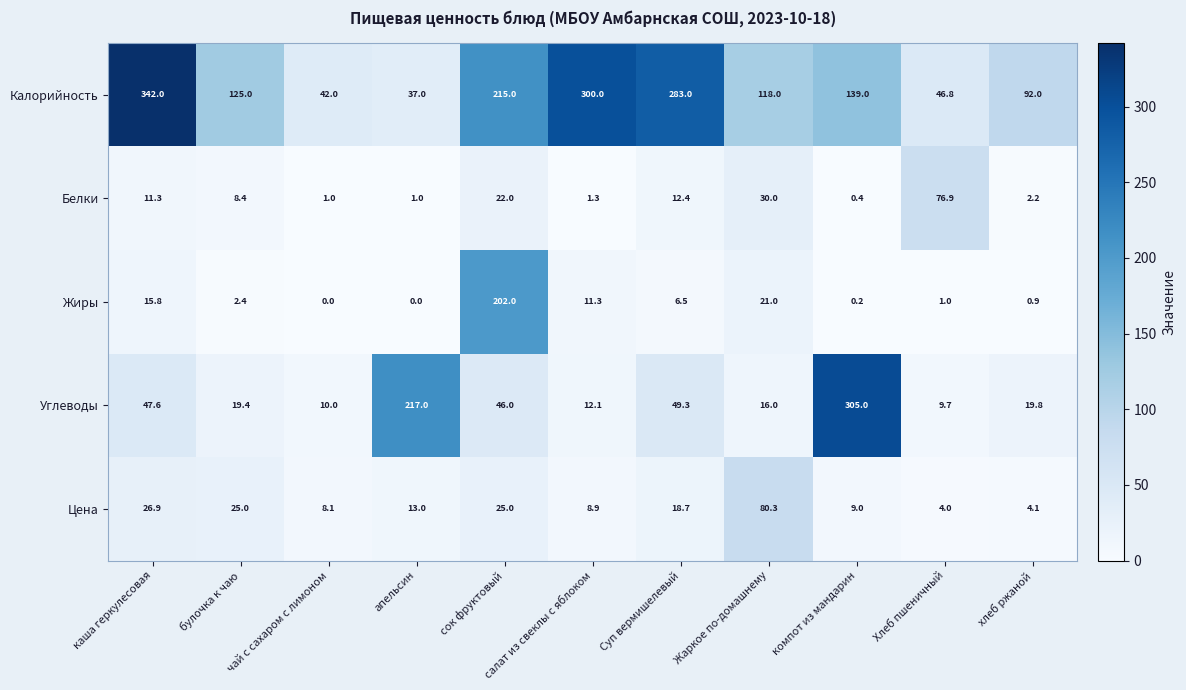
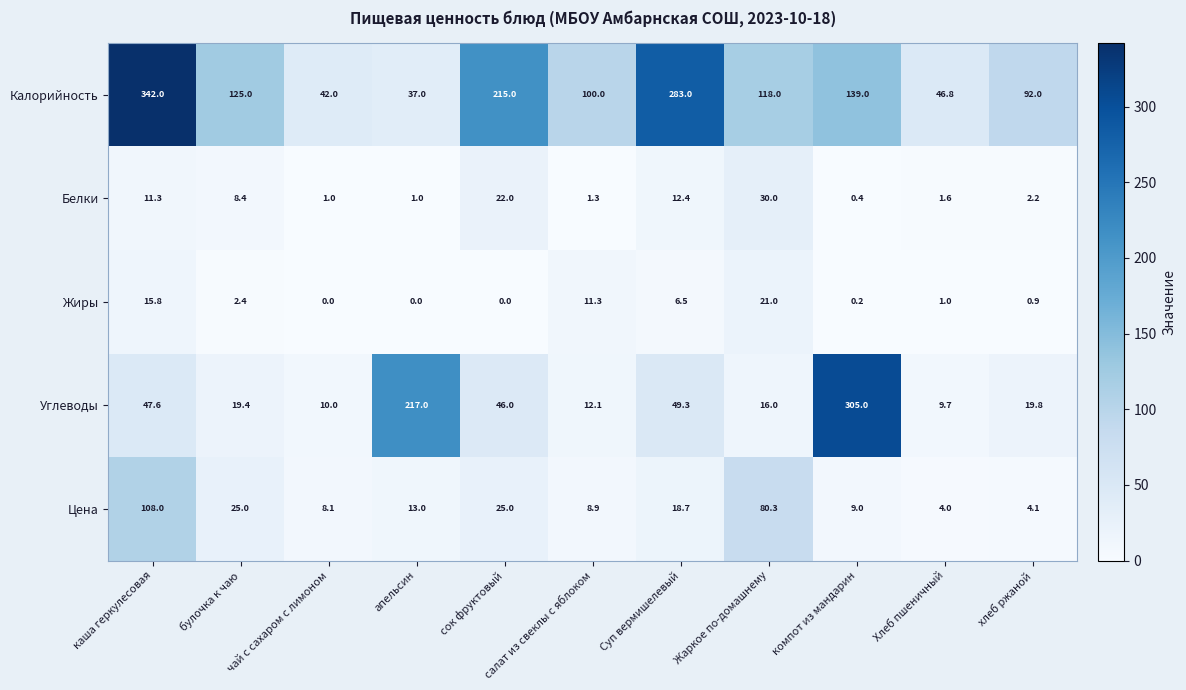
  {
    "Калорийность": {
      "каша геркулесовая": 342.0,
      "булочка к чаю": 125.0,
      "чай с сахаром с лимоном": 42.0,
      "апельсин": 37.0,
      "сок фруктовый": 215.0,
-     "салат из свеклы с яблоком": 300.0,
+     "салат из свеклы с яблоком": 100.0,
      "Суп вермишелевый": 283.0,
      "Жаркое по-домашнему": 118.0,
      "компот из мандарин": 139.0,
      "Хлеб пшеничный": 46.8,
      "хлеб ржаной": 92.0
    },
    "Белки": {
      "каша геркулесовая": 11.3,
      "булочка к чаю": 8.4,
      "чай с сахаром с лимоном": 1.0,
      "апельсин": 1.0,
      "сок фруктовый": 22.0,
      "салат из свеклы с яблоком": 1.3,
      "Суп вермишелевый": 12.4,
      "Жаркое по-домашнему": 30.0,
      "компот из мандарин": 0.4,
-     "Хлеб пшеничный": 76.9,
+     "Хлеб пшеничный": 1.6,
      "хлеб ржаной": 2.2
    },
    "Жиры": {
      "каша геркулесовая": 15.8,
      "булочка к чаю": 2.4,
      "чай с сахаром с лимоном": 0.0,
      "апельсин": 0.0,
-     "сок фруктовый": 202.0,
+     "сок фруктовый": 0.0,
      "салат из свеклы с яблоком": 11.3,
      "Суп вермишелевый": 6.5,
      "Жаркое по-домашнему": 21.0,
      "компот из мандарин": 0.2,
      "Хлеб пшеничный": 1.0,
      "хлеб ржаной": 0.9
    },
    "Углеводы": {
      "каша геркулесовая": 47.6,
      "булочка к чаю": 19.4,
      "чай с сахаром с лимоном": 10.0,
      "апельсин": 217.0,
      "сок фруктовый": 46.0,
      "салат из свеклы с яблоком": 12.1,
      "Суп вермишелевый": 49.3,
      "Жаркое по-домашнему": 16.0,
      "компот из мандарин": 305.0,
      "Хлеб пшеничный": 9.7,
      "хлеб ржаной": 19.8
    },
    "Цена": {
-     "каша геркулесовая": 26.9,
+     "каша геркулесовая": 108.0,
      "булочка к чаю": 25.0,
      "чай с сахаром с лимоном": 8.1,
      "апельсин": 13.0,
      "сок фруктовый": 25.0,
      "салат из свеклы с яблоком": 8.9,
      "Суп вермишелевый": 18.7,
      "Жаркое по-домашнему": 80.3,
      "компот из мандарин": 9.0,
      "Хлеб пшеничный": 4.0,
      "хлеб ржаной": 4.1
    }
  }
